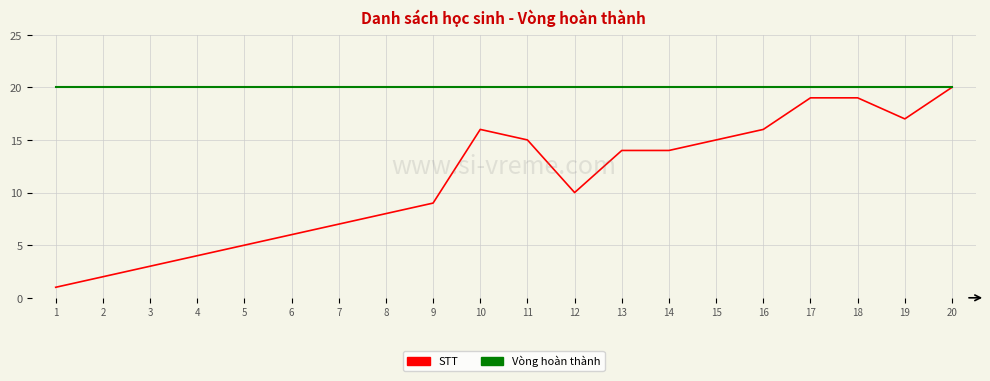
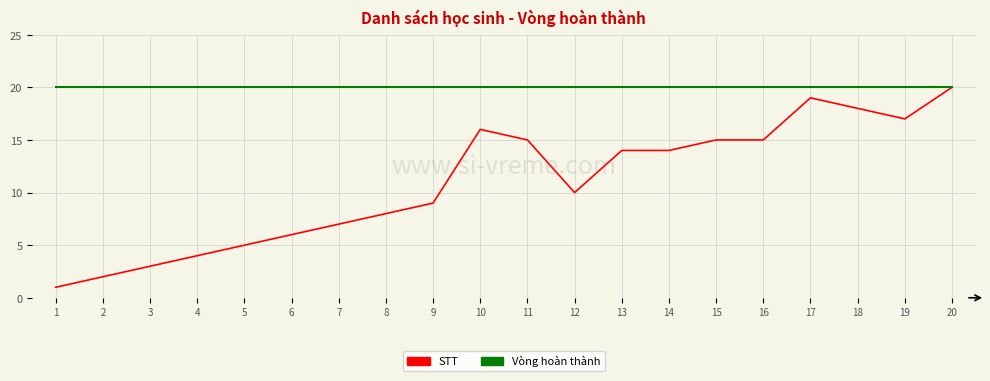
  {
    "STT": {
      "1": 1,
      "2": 2,
      "3": 3,
      "4": 4,
      "5": 5,
      "6": 6,
      "7": 7,
      "8": 8,
      "9": 9,
      "10": 16,
      "11": 15,
      "12": 10,
      "13": 14,
      "14": 14,
      "15": 15,
-     "16": 16,
+     "16": 15,
      "17": 19,
-     "18": 19,
+     "18": 18,
      "19": 17
    },
    "Vòng hoàn thành": {
      "1": 20,
      "2": 20,
      "3": 20,
      "4": 20,
      "5": 20,
      "6": 20,
      "7": 20,
      "8": 20,
      "9": 20,
      "10": 20,
      "11": 20,
      "12": 20,
      "13": 20,
      "14": 20,
      "15": 20,
      "16": 20,
      "17": 20,
      "18": 20,
      "19": 20
    }
  }
